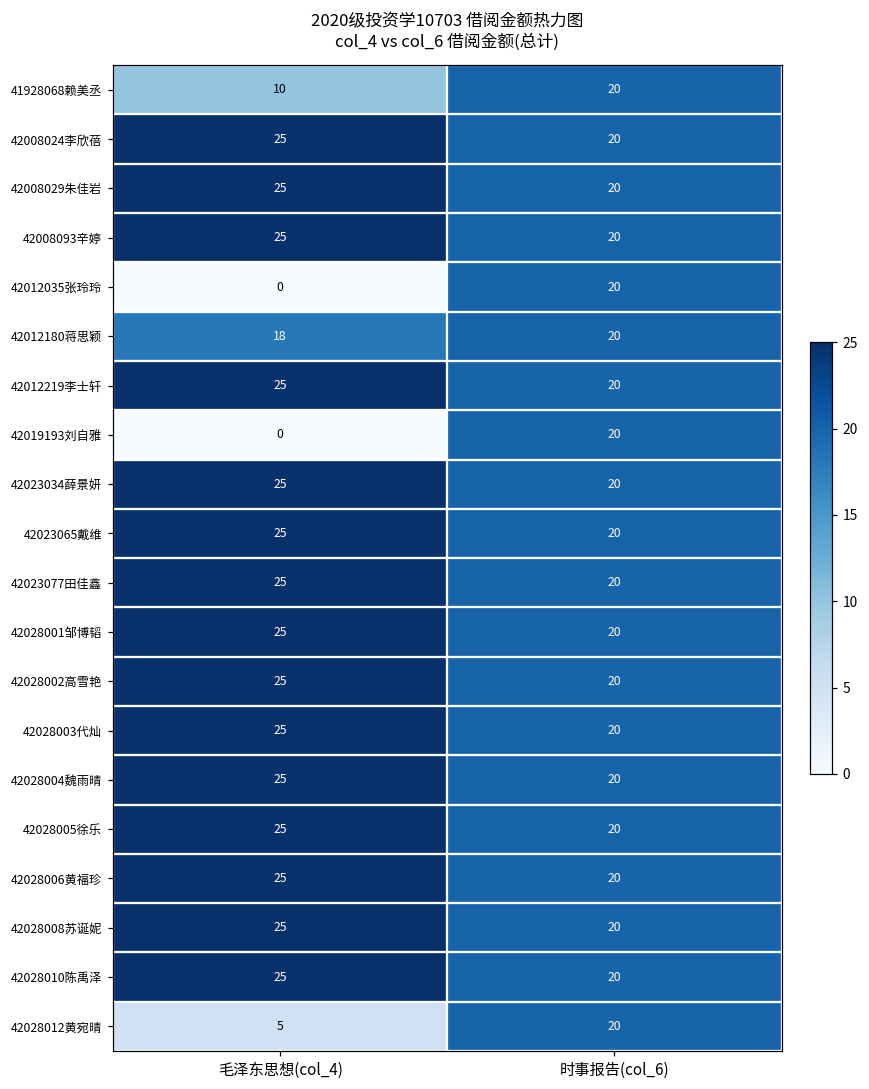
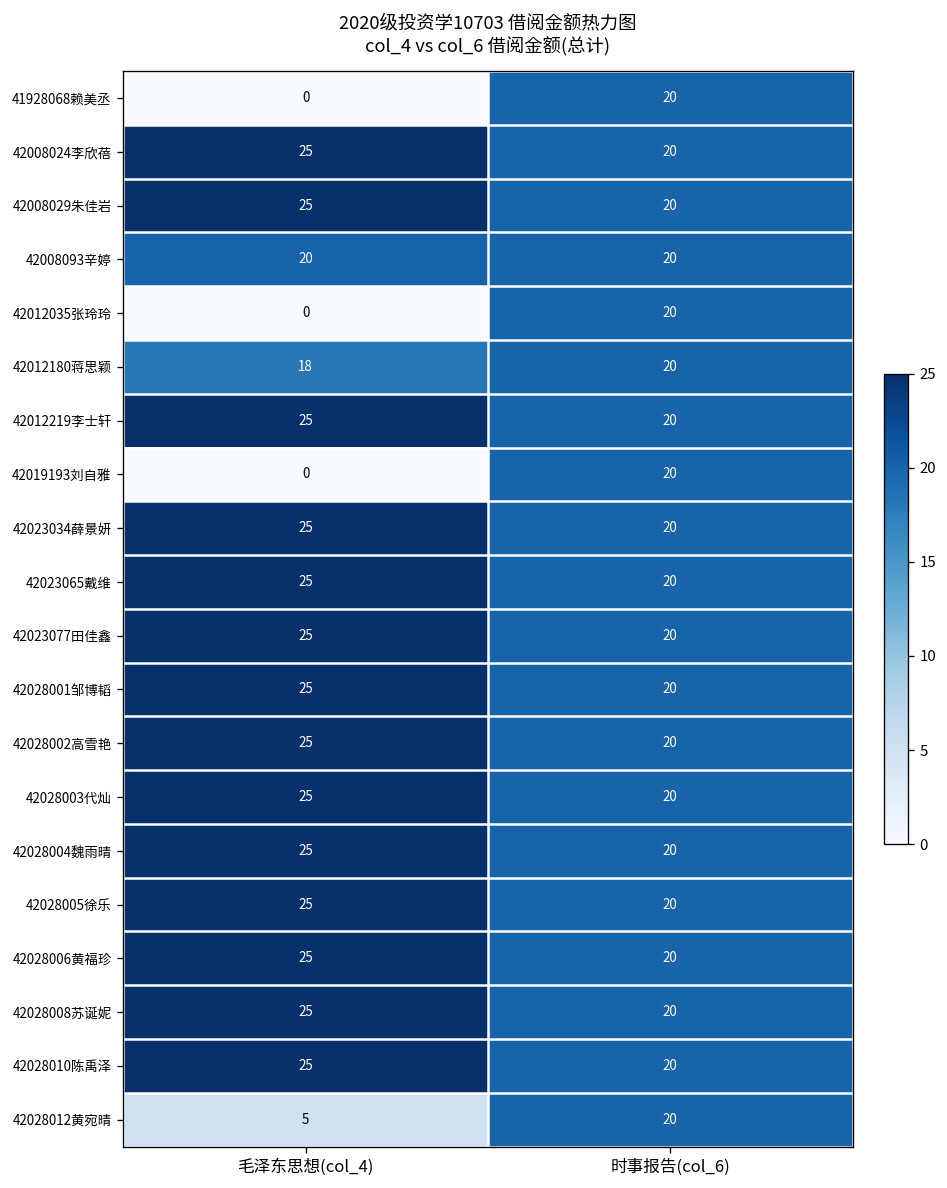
  {
    "41928068赖美丞": {
-     "毛泽东思想(col_4)": 10,
+     "毛泽东思想(col_4)": 0,
      "时事报告(col_6)": 20
    },
    "42008024李欣蓓": {
      "毛泽东思想(col_4)": 25,
      "时事报告(col_6)": 20
    },
    "42008029朱佳岩": {
      "毛泽东思想(col_4)": 25,
      "时事报告(col_6)": 20
    },
    "42008093辛婷": {
-     "毛泽东思想(col_4)": 25,
+     "毛泽东思想(col_4)": 20,
      "时事报告(col_6)": 20
    },
    "42012035张玲玲": {
      "毛泽东思想(col_4)": 0,
      "时事报告(col_6)": 20
    },
    "42012180蒋思颖": {
      "毛泽东思想(col_4)": 18,
      "时事报告(col_6)": 20
    },
    "42012219李士轩": {
      "毛泽东思想(col_4)": 25,
      "时事报告(col_6)": 20
    },
    "42019193刘自雅": {
      "毛泽东思想(col_4)": 0,
      "时事报告(col_6)": 20
    },
    "42023034薛景妍": {
      "毛泽东思想(col_4)": 25,
      "时事报告(col_6)": 20
    },
    "42023065戴维": {
      "毛泽东思想(col_4)": 25,
      "时事报告(col_6)": 20
    },
    "42023077田佳鑫": {
      "毛泽东思想(col_4)": 25,
      "时事报告(col_6)": 20
    },
    "42028001邹博韬": {
      "毛泽东思想(col_4)": 25,
      "时事报告(col_6)": 20
    },
    "42028002高雪艳": {
      "毛泽东思想(col_4)": 25,
      "时事报告(col_6)": 20
    },
    "42028003代灿": {
      "毛泽东思想(col_4)": 25,
      "时事报告(col_6)": 20
    },
    "42028004魏雨晴": {
      "毛泽东思想(col_4)": 25,
      "时事报告(col_6)": 20
    },
    "42028005徐乐": {
      "毛泽东思想(col_4)": 25,
      "时事报告(col_6)": 20
    },
    "42028006黄福珍": {
      "毛泽东思想(col_4)": 25,
      "时事报告(col_6)": 20
    },
    "42028008苏诞妮": {
      "毛泽东思想(col_4)": 25,
      "时事报告(col_6)": 20
    },
    "42028010陈禹泽": {
      "毛泽东思想(col_4)": 25,
      "时事报告(col_6)": 20
    },
    "42028012黄宛晴": {
      "毛泽东思想(col_4)": 5,
      "时事报告(col_6)": 20
    }
  }
